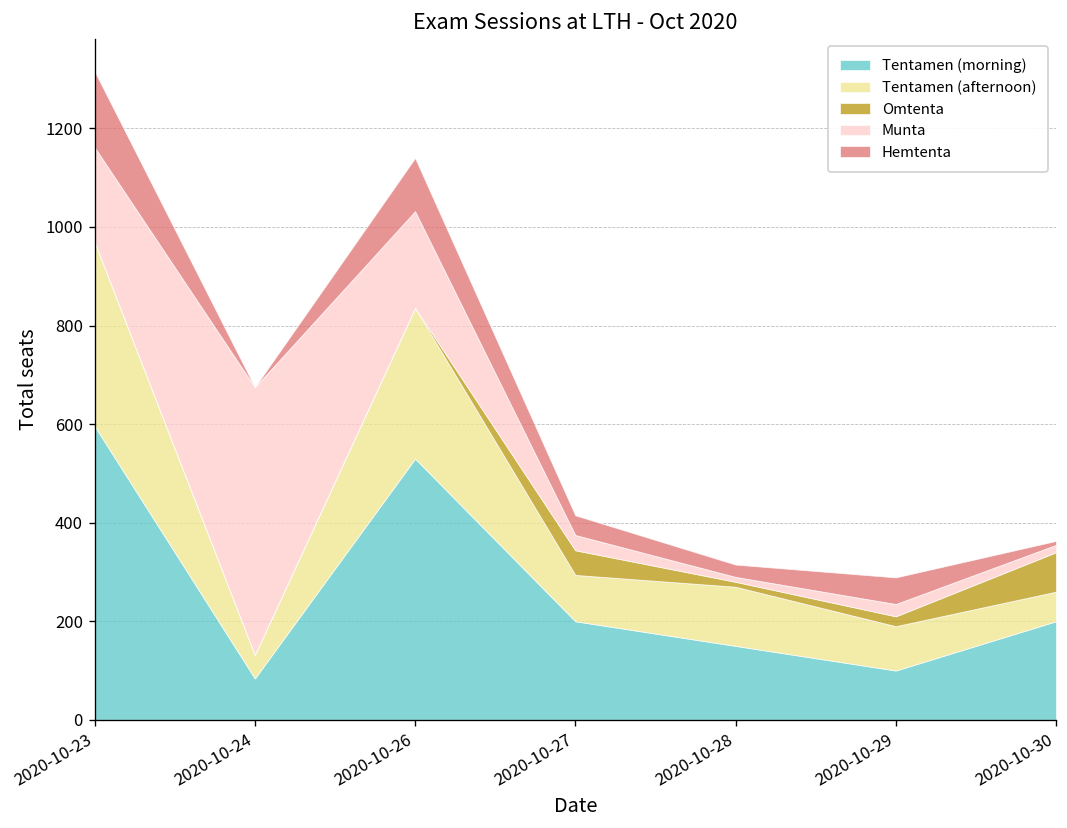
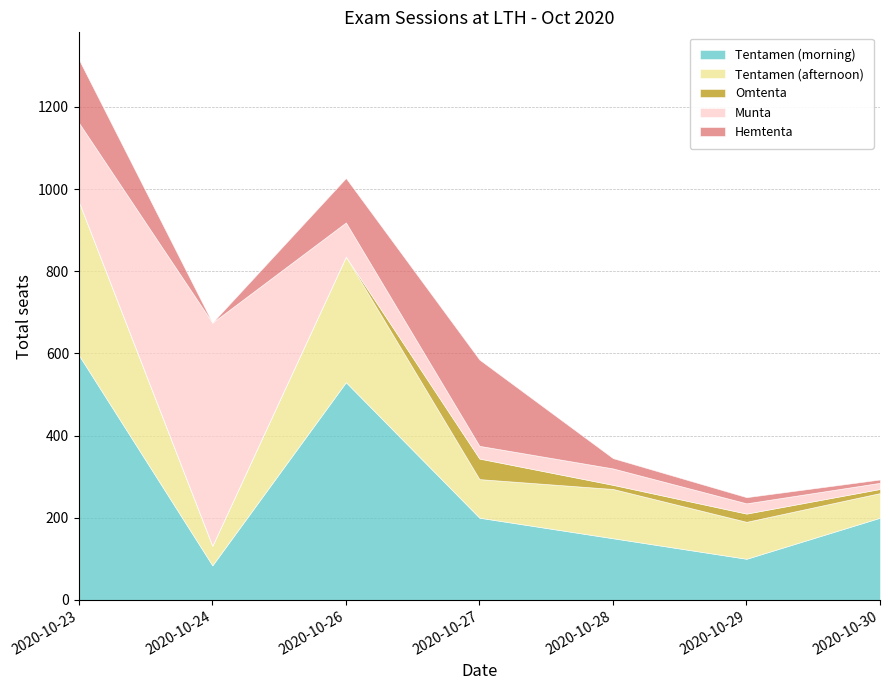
  {
    "Tentamen (morning)": {
      "2020-10-23": 600,
      "2020-10-24": 80,
      "2020-10-26": 530,
      "2020-10-27": 200,
      "2020-10-28": 150,
      "2020-10-29": 100,
      "2020-10-30": 200
    },
    "Tentamen (afternoon)": {
      "2020-10-27": 90,
      "2020-10-28": 120,
      "2020-10-29": 90,
      "2020-10-30": 60
    },
    "Omtenta": {
      "2020-10-27": 50,
      "2020-10-28": 10,
      "2020-10-29": 20,
-     "2020-10-30": 80
+     "2020-10-30": 10
    },
    "Munta": {
      "2020-10-23": 190,
-     "2020-10-26": 200,
+     "2020-10-26": 80,
      "2020-10-27": 30,
-     "2020-10-28": 10,
+     "2020-10-28": 40,
      "2020-10-29": 30,
      "2020-10-30": 20
    },
    "Hemtenta": {
      "2020-10-23": 150,
      "2020-10-26": 110,
-     "2020-10-27": 40,
+     "2020-10-27": 210,
      "2020-10-28": 30,
-     "2020-10-29": 50,
+     "2020-10-29": 20,
      "2020-10-30": 10
    }
  }
